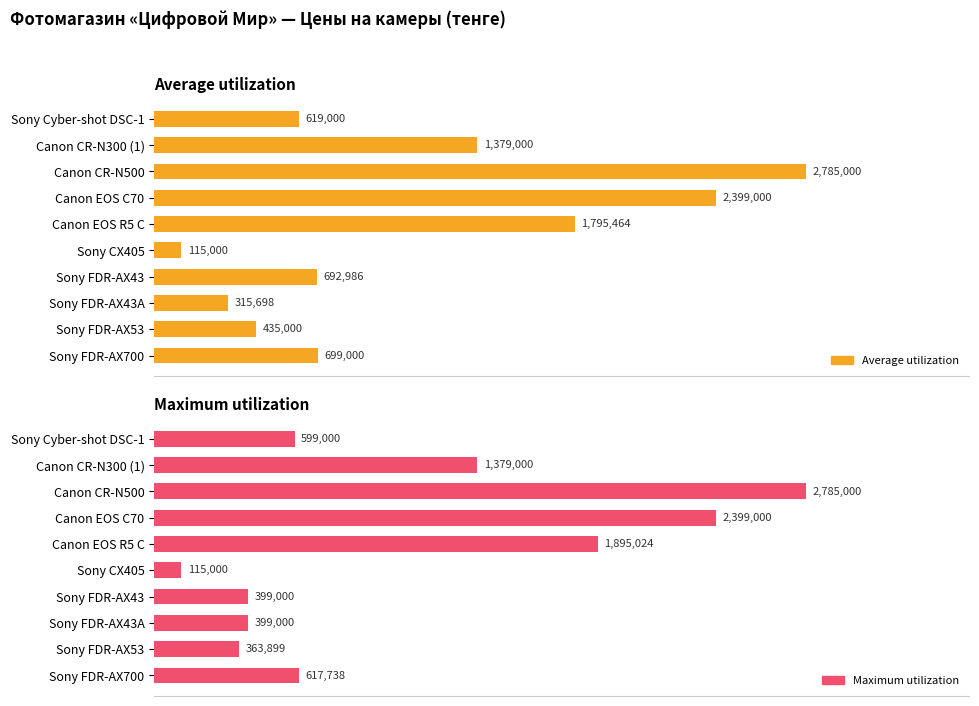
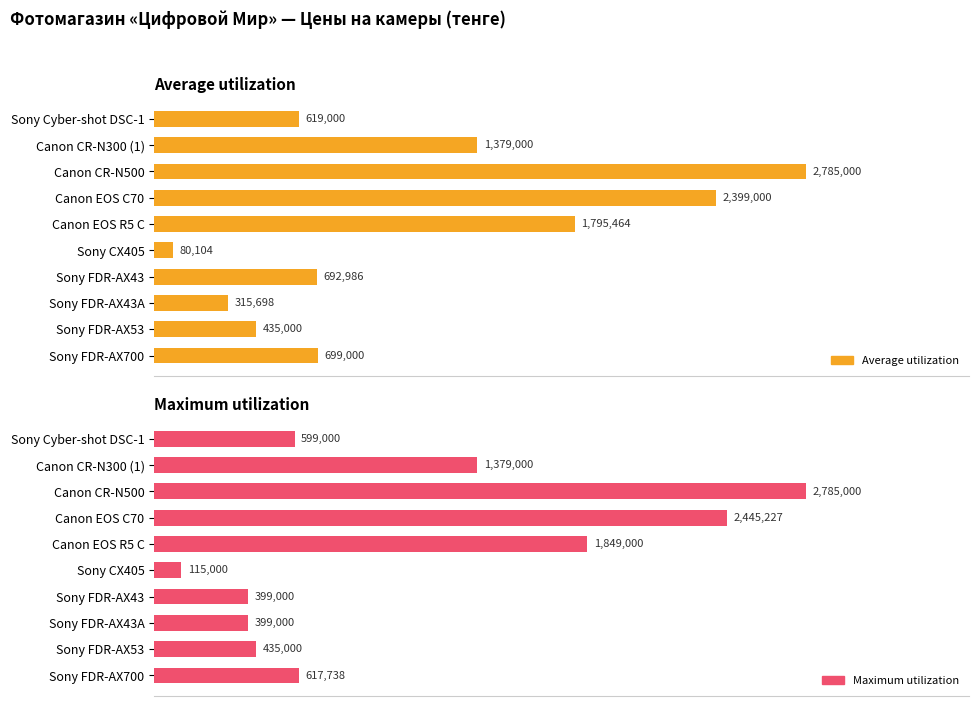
  {
    "Average utilization": {
      "Sony Cyber-shot DSC-1": "619,000",
      "Canon CR-N300 (1)": "1,379,000",
      "Canon CR-N500": "2,785,000",
      "Canon EOS C70": "2,399,000",
      "Canon EOS R5 C": "1,795,464",
-     "Sony CX405": "115,000",
+     "Sony CX405": "80,104",
      "Sony FDR-AX43": "692,986",
      "Sony FDR-AX43A": "315,698",
      "Sony FDR-AX53": "435,000",
      "Sony FDR-AX700": "699,000"
    },
    "Maximum utilization": {
      "Sony Cyber-shot DSC-1": "599,000",
      "Canon CR-N300 (1)": "1,379,000",
      "Canon CR-N500": "2,785,000",
-     "Canon EOS C70": "2,399,000",
-     "Canon EOS R5 C": "1,895,024",
+     "Canon EOS C70": "2,445,227",
+     "Canon EOS R5 C": "1,849,000",
      "Sony CX405": "115,000",
      "Sony FDR-AX43": "399,000",
      "Sony FDR-AX43A": "399,000",
-     "Sony FDR-AX53": "363,899",
+     "Sony FDR-AX53": "435,000",
      "Sony FDR-AX700": "617,738"
    }
  }
